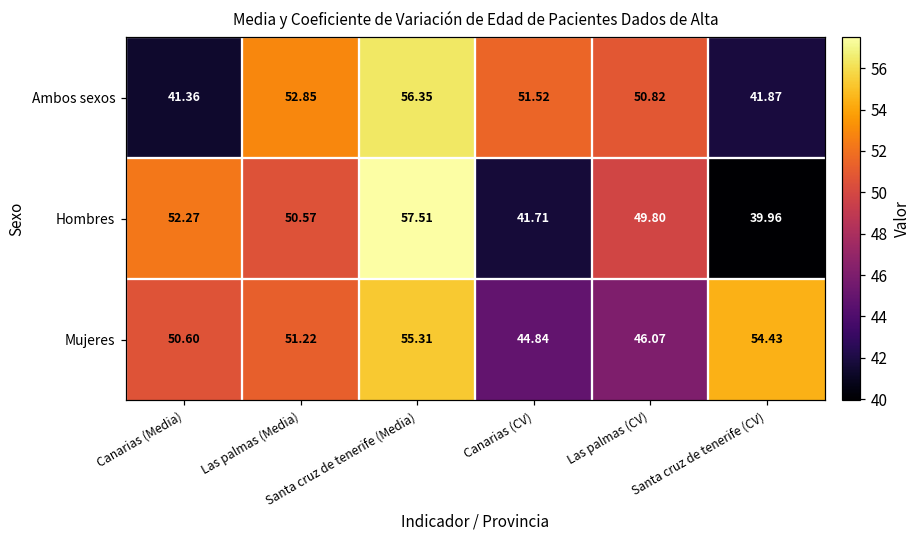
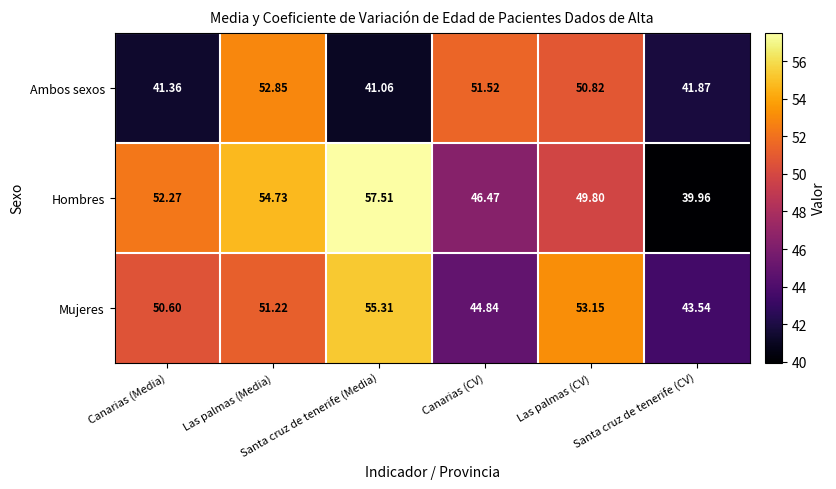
  {
    "Ambos sexos": {
      "Canarias (Media)": 41.36,
      "Las palmas (Media)": 52.85,
-     "Santa cruz de tenerife (Media)": 56.35,
+     "Santa cruz de tenerife (Media)": 41.06,
      "Canarias (CV)": 51.52,
      "Las palmas (CV)": 50.82,
      "Santa cruz de tenerife (CV)": 41.87
    },
    "Hombres": {
      "Canarias (Media)": 52.27,
-     "Las palmas (Media)": 50.57,
+     "Las palmas (Media)": 54.73,
      "Santa cruz de tenerife (Media)": 57.51,
-     "Canarias (CV)": 41.71,
+     "Canarias (CV)": 46.47,
      "Las palmas (CV)": 49.80,
      "Santa cruz de tenerife (CV)": 39.96
    },
    "Mujeres": {
      "Canarias (Media)": 50.60,
      "Las palmas (Media)": 51.22,
      "Santa cruz de tenerife (Media)": 55.31,
      "Canarias (CV)": 44.84,
-     "Las palmas (CV)": 46.07,
-     "Santa cruz de tenerife (CV)": 54.43
+     "Las palmas (CV)": 53.15,
+     "Santa cruz de tenerife (CV)": 43.54
    }
  }
